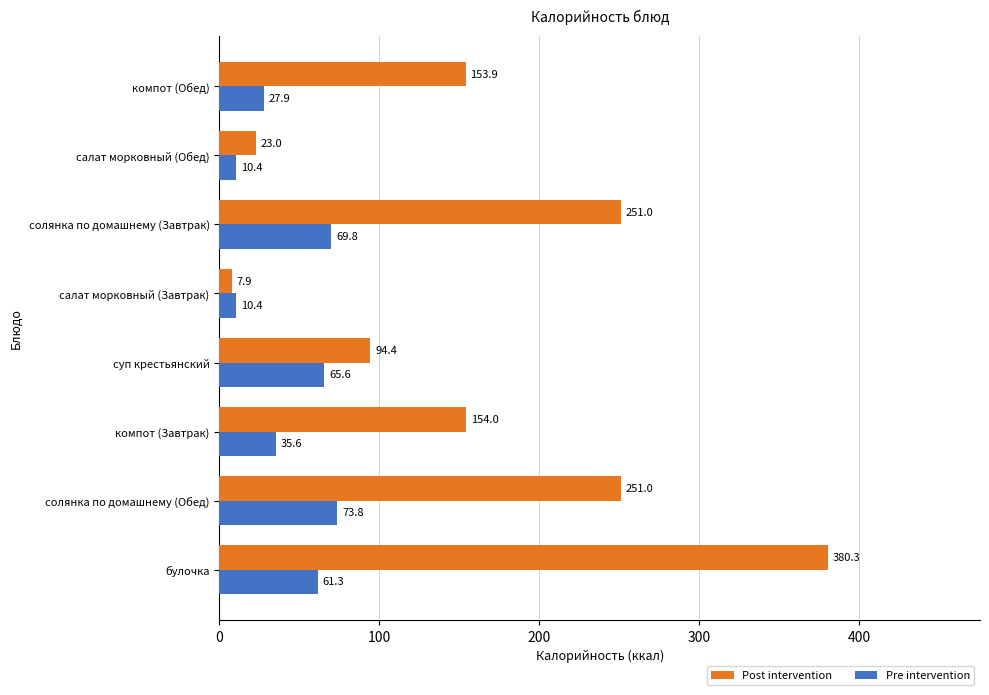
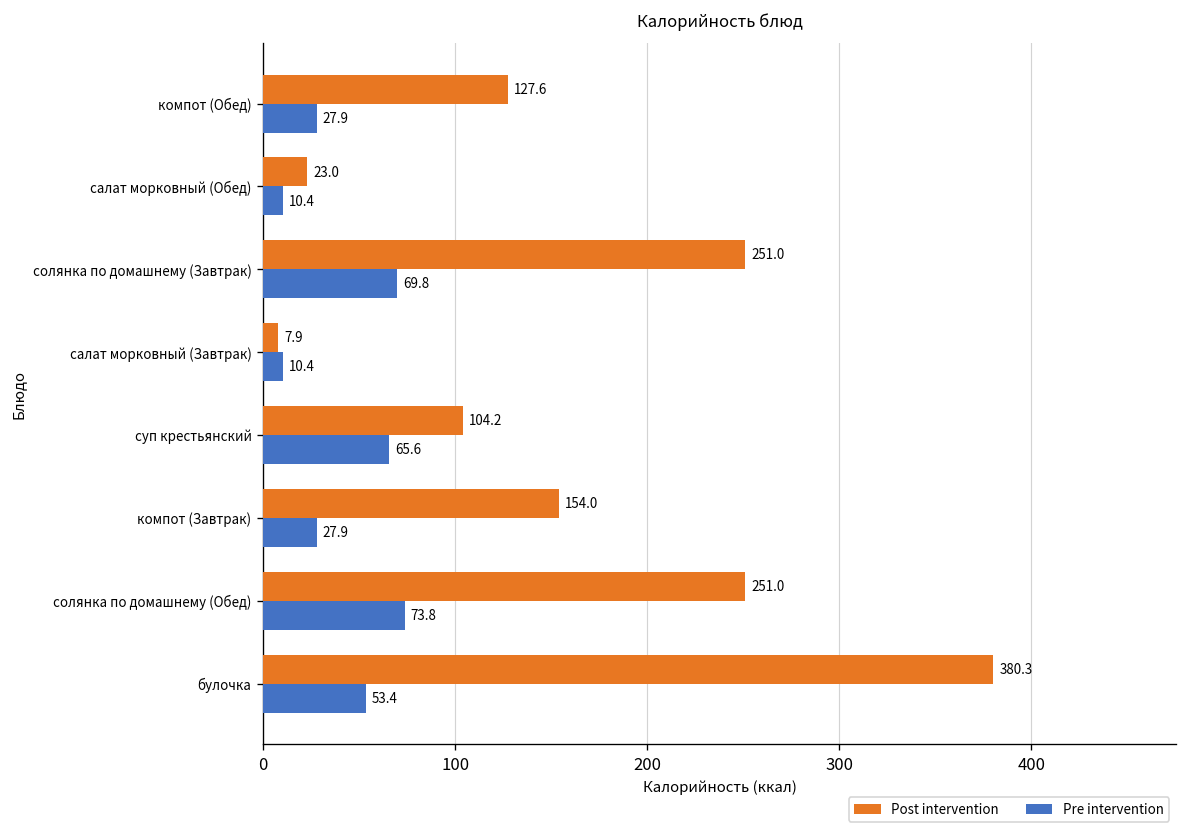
  {
    "Post intervention": {
-     "компот (Обед)": 153.9,
+     "компот (Обед)": 127.6,
      "салат морковный (Обед)": 23.0,
      "солянка по домашнему (Завтрак)": 251.0,
      "салат морковный (Завтрак)": 7.9,
-     "суп крестьянский": 94.4,
+     "суп крестьянский": 104.2,
      "компот (Завтрак)": 154.0,
      "солянка по домашнему (Обед)": 251.0,
      "булочка": 380.3
    },
    "Pre intervention": {
      "компот (Обед)": 27.9,
      "салат морковный (Обед)": 10.4,
      "солянка по домашнему (Завтрак)": 69.8,
      "салат морковный (Завтрак)": 10.4,
      "суп крестьянский": 65.6,
-     "компот (Завтрак)": 35.6,
+     "компот (Завтрак)": 27.9,
      "солянка по домашнему (Обед)": 73.8,
-     "булочка": 61.3
+     "булочка": 53.4
    }
  }
